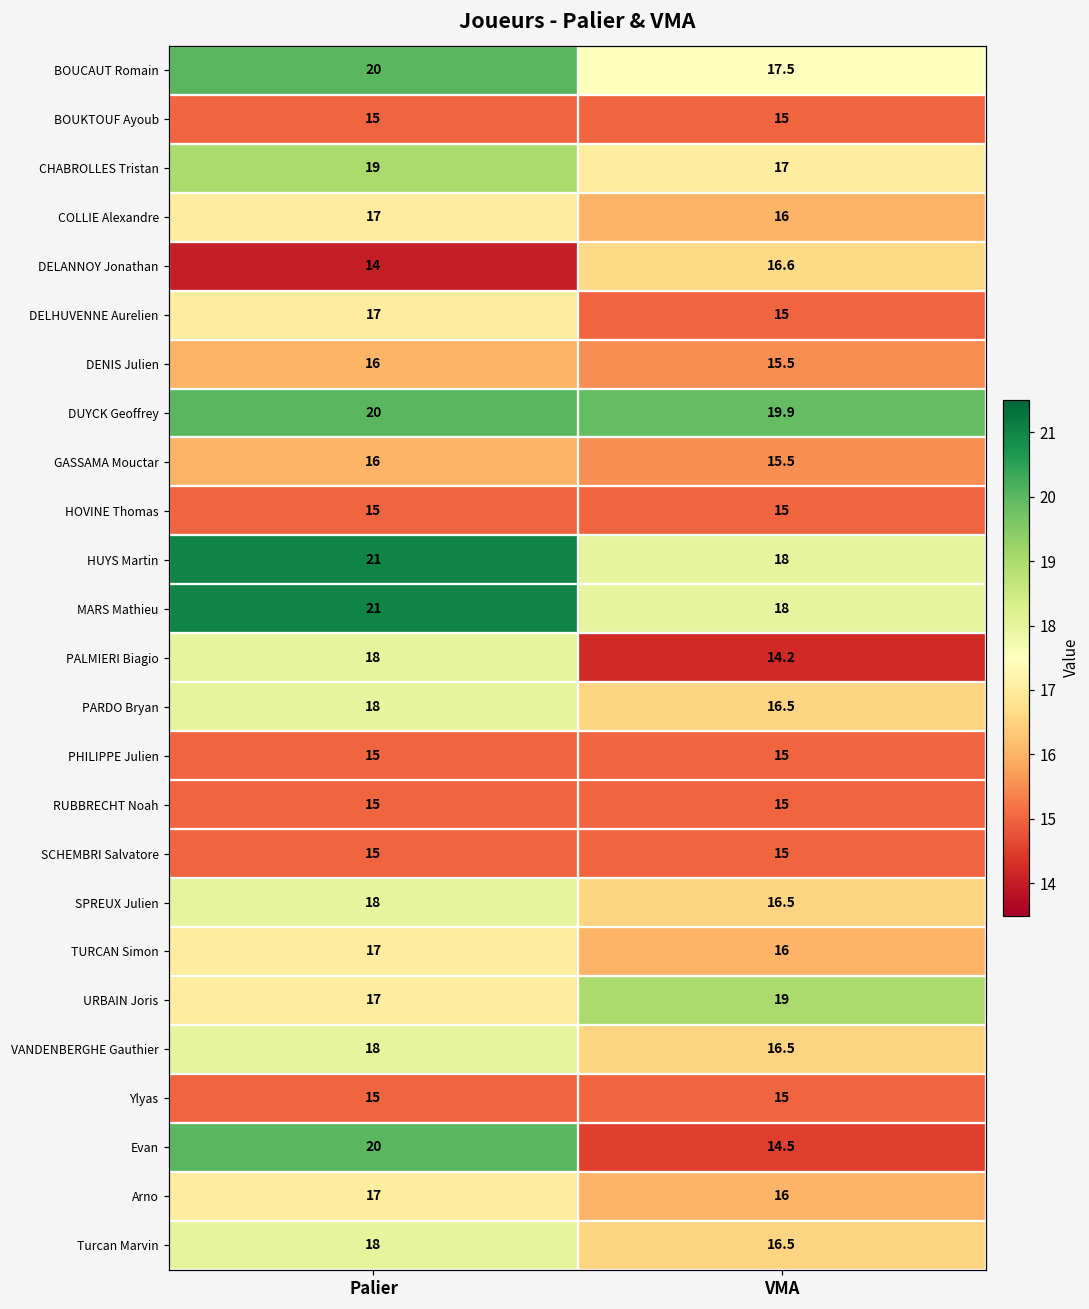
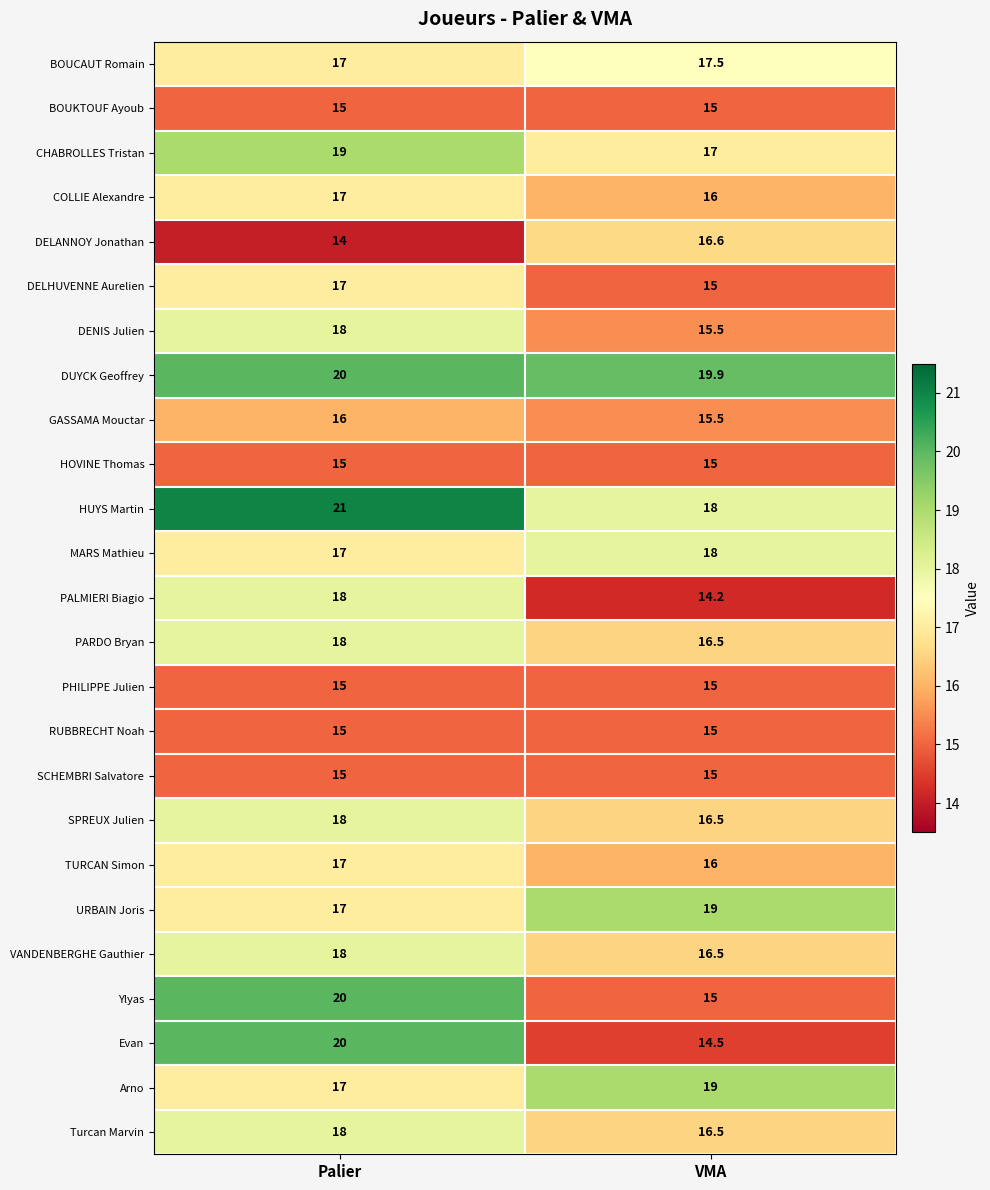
  {
    "BOUCAUT Romain": {
-     "Palier": 20,
+     "Palier": 17,
      "VMA": 17.5
    },
    "BOUKTOUF Ayoub": {
      "Palier": 15,
      "VMA": 15
    },
    "CHABROLLES Tristan": {
      "Palier": 19,
      "VMA": 17
    },
    "COLLIE Alexandre": {
      "Palier": 17,
      "VMA": 16
    },
    "DELANNOY Jonathan": {
      "Palier": 14,
      "VMA": 16.6
    },
    "DELHUVENNE Aurelien": {
      "Palier": 17,
      "VMA": 15
    },
    "DENIS Julien": {
-     "Palier": 16,
+     "Palier": 18,
      "VMA": 15.5
    },
    "DUYCK Geoffrey": {
      "Palier": 20,
      "VMA": 19.9
    },
    "GASSAMA Mouctar": {
      "Palier": 16,
      "VMA": 15.5
    },
    "HOVINE Thomas": {
      "Palier": 15,
      "VMA": 15
    },
    "HUYS Martin": {
      "Palier": 21,
      "VMA": 18
    },
    "MARS Mathieu": {
-     "Palier": 21,
+     "Palier": 17,
      "VMA": 18
    },
    "PALMIERI Biagio": {
      "Palier": 18,
      "VMA": 14.2
    },
    "PARDO Bryan": {
      "Palier": 18,
      "VMA": 16.5
    },
    "PHILIPPE Julien": {
      "Palier": 15,
      "VMA": 15
    },
    "RUBBRECHT Noah": {
      "Palier": 15,
      "VMA": 15
    },
    "SCHEMBRI Salvatore": {
      "Palier": 15,
      "VMA": 15
    },
    "SPREUX Julien": {
      "Palier": 18,
      "VMA": 16.5
    },
    "TURCAN Simon": {
      "Palier": 17,
      "VMA": 16
    },
    "URBAIN Joris": {
      "Palier": 17,
      "VMA": 19
    },
    "VANDENBERGHE Gauthier": {
      "Palier": 18,
      "VMA": 16.5
    },
    "Ylyas": {
-     "Palier": 15,
+     "Palier": 20,
      "VMA": 15
    },
    "Evan": {
      "Palier": 20,
      "VMA": 14.5
    },
    "Arno": {
      "Palier": 17,
-     "VMA": 16
+     "VMA": 19
    },
    "Turcan Marvin": {
      "Palier": 18,
      "VMA": 16.5
    }
  }
